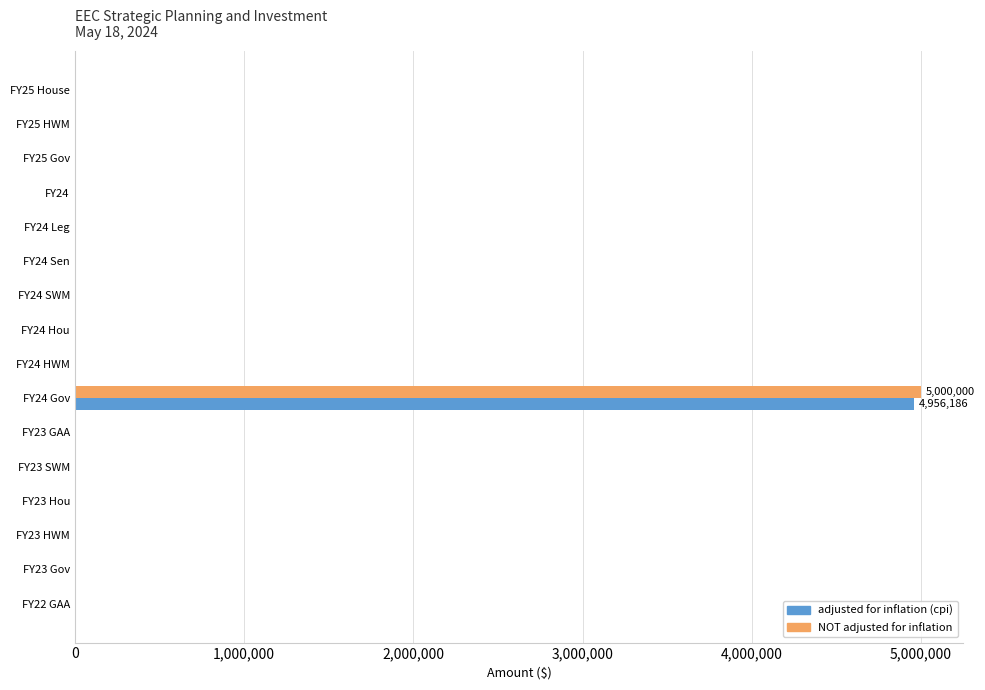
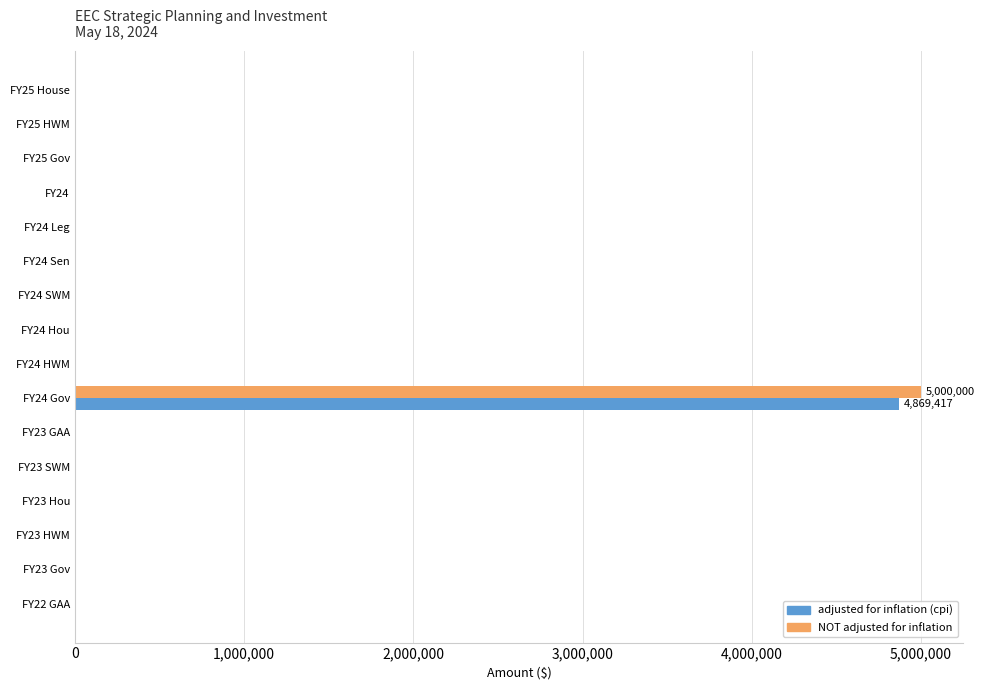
  {
    "adjusted for inflation (cpi)": {
-     "FY24 Gov": "4,956,186"
+     "FY24 Gov": "4,869,417"
    },
    "NOT adjusted for inflation": {
      "FY24 Gov": "5,000,000"
    }
  }
